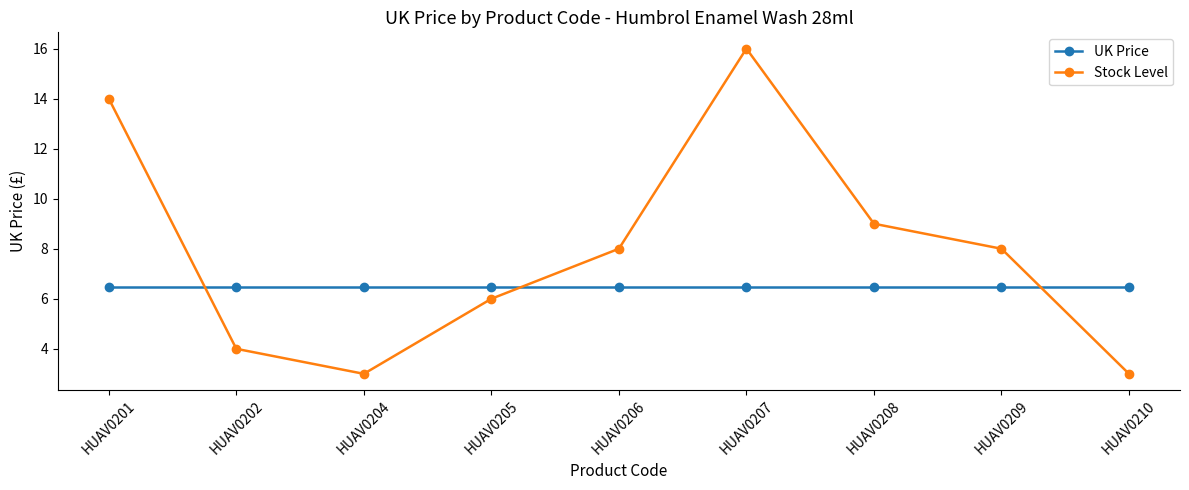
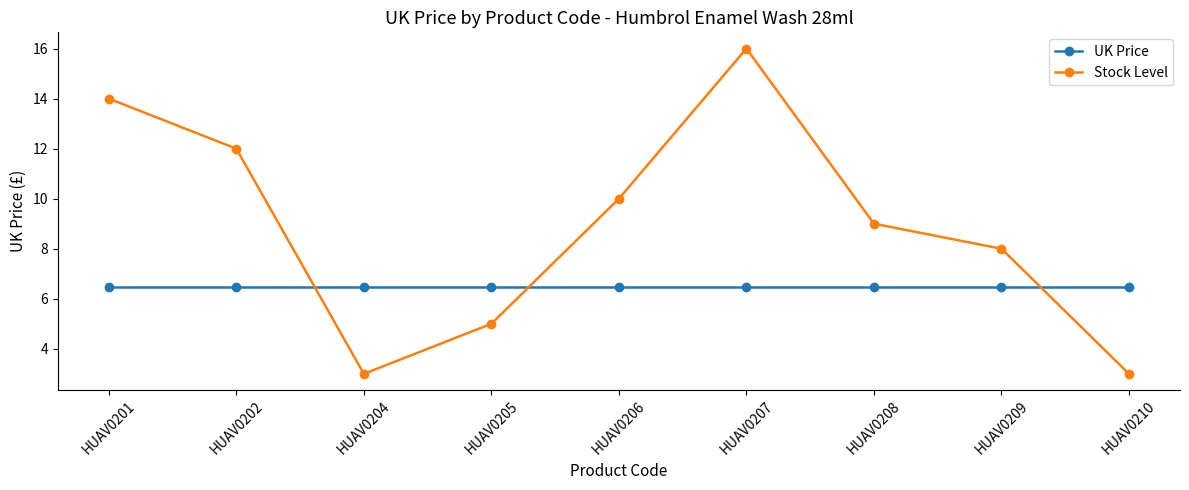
  {
    "UK Price": {
      "HUAV0201": 6.5,
      "HUAV0202": 6.5,
      "HUAV0204": 6.5,
      "HUAV0205": 6.5,
      "HUAV0206": 6.5,
      "HUAV0207": 6.5,
      "HUAV0208": 6.5,
      "HUAV0209": 6.5,
      "HUAV0210": 6.5
    },
    "Stock Level": {
      "HUAV0201": 14,
-     "HUAV0202": 4,
+     "HUAV0202": 12,
      "HUAV0204": 3,
-     "HUAV0205": 6,
-     "HUAV0206": 8,
+     "HUAV0205": 5,
+     "HUAV0206": 10,
      "HUAV0207": 16,
      "HUAV0208": 9,
      "HUAV0209": 8,
      "HUAV0210": 3
    }
  }
